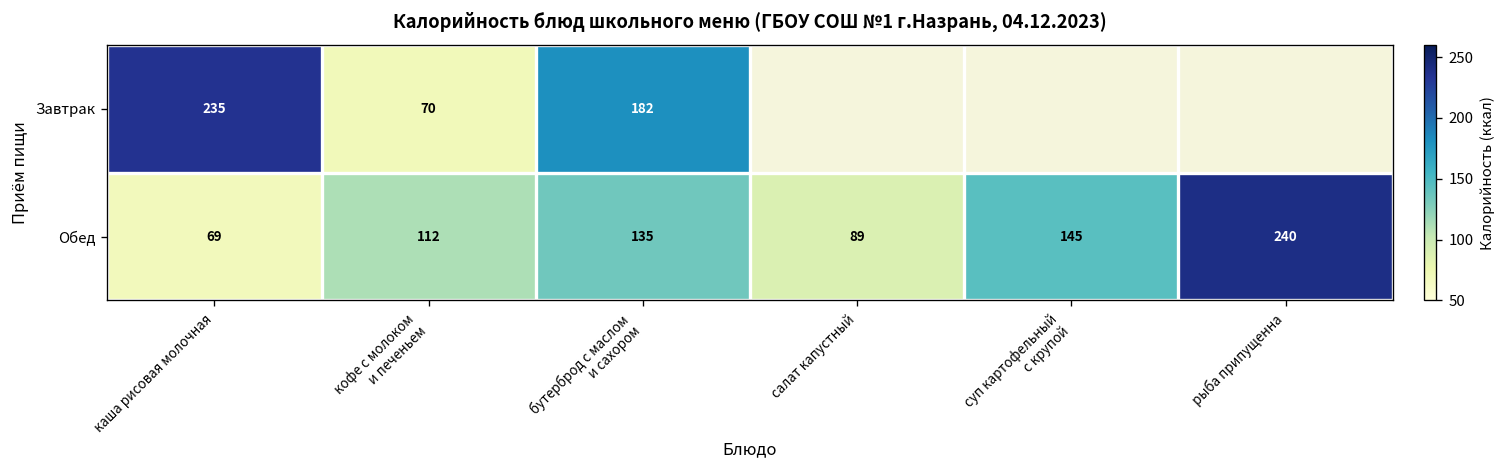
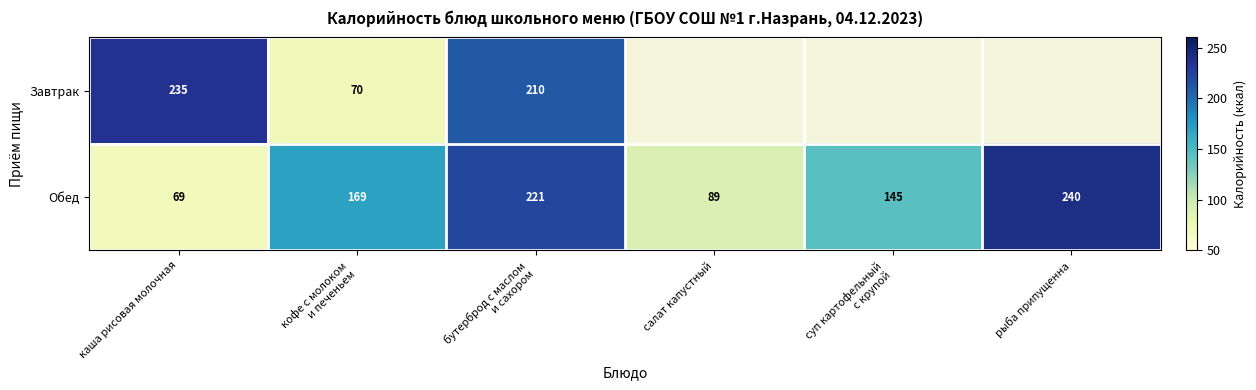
  {
    "Завтрак": {
      "каша рисовая молочная": 235,
      "кофе с молоком и печеньем": 70,
-     "бутерброд с маслом и сахором": 182
+     "бутерброд с маслом и сахором": 210
    },
    "Обед": {
      "каша рисовая молочная": 69,
-     "кофе с молоком и печеньем": 112,
-     "бутерброд с маслом и сахором": 135,
+     "кофе с молоком и печеньем": 169,
+     "бутерброд с маслом и сахором": 221,
      "салат капустный": 89,
      "суп картофельный с крупой": 145,
      "рыба припущенна": 240
    }
  }
